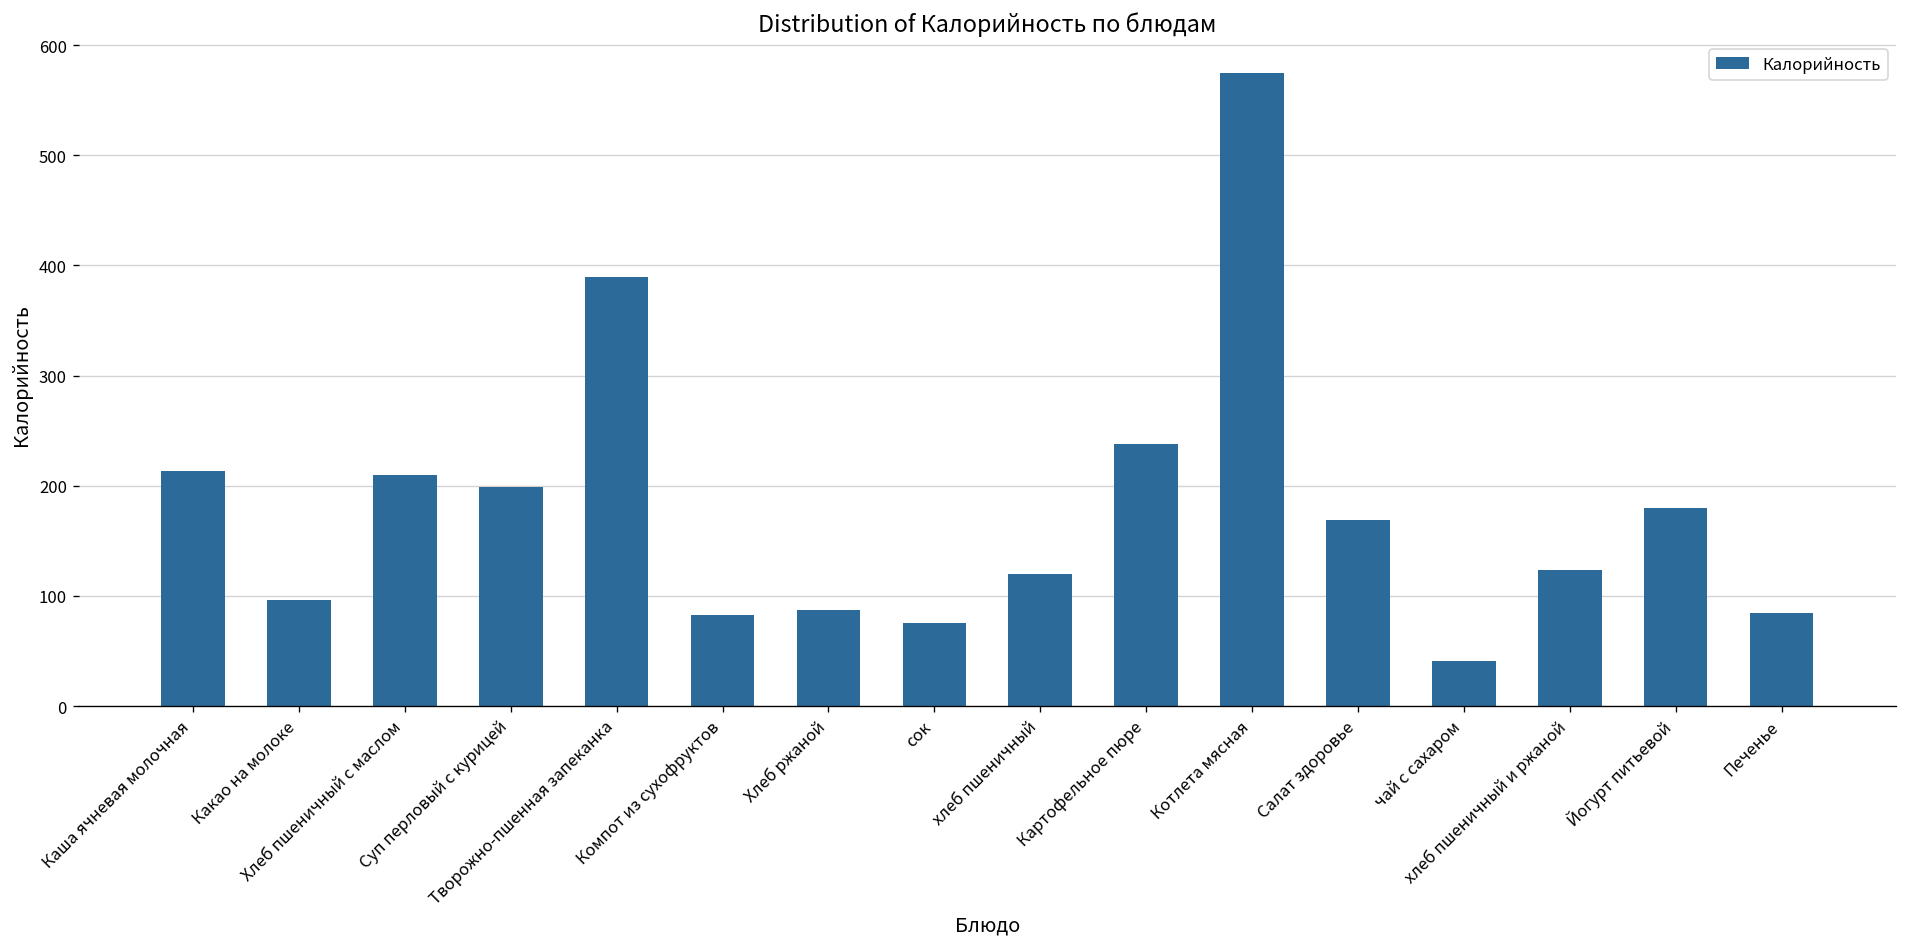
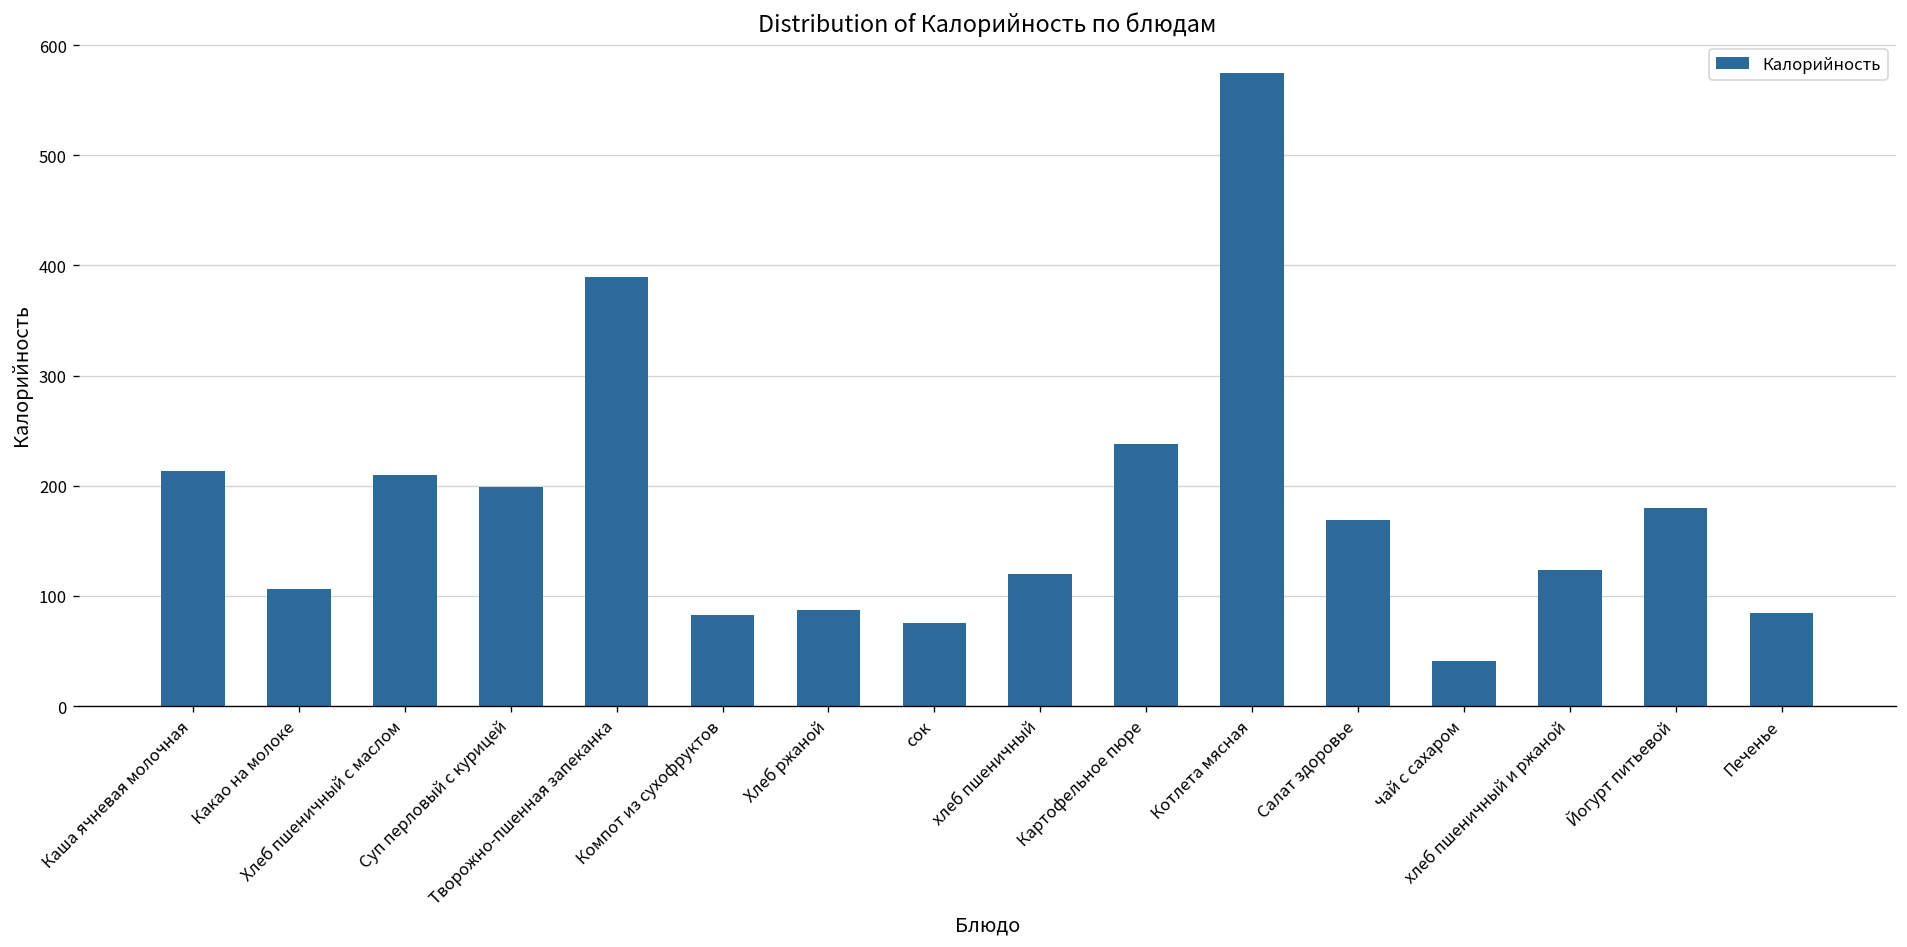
  {
    "Каша ячневая молочная": 210,
-   "Какао на молоке": 100,
+   "Какао на молоке": 110,
    "Хлеб пшеничный с маслом": 210,
    "Суп перловый с курицей": 200,
    "Творожно-пшенная запеканка": 390,
    "Компот из сухофруктов": 80,
    "Хлеб ржаной": 90,
    "сок": 80,
    "хлеб пшеничный": 120,
    "Картофельное пюре": 240,
    "Котлета мясная": 570,
    "Салат здоровье": 170,
    "чай с сахаром": 40,
    "хлеб пшеничный и ржаной": 120,
    "Йогурт питьевой": 180,
    "Печенье": 80
  }
